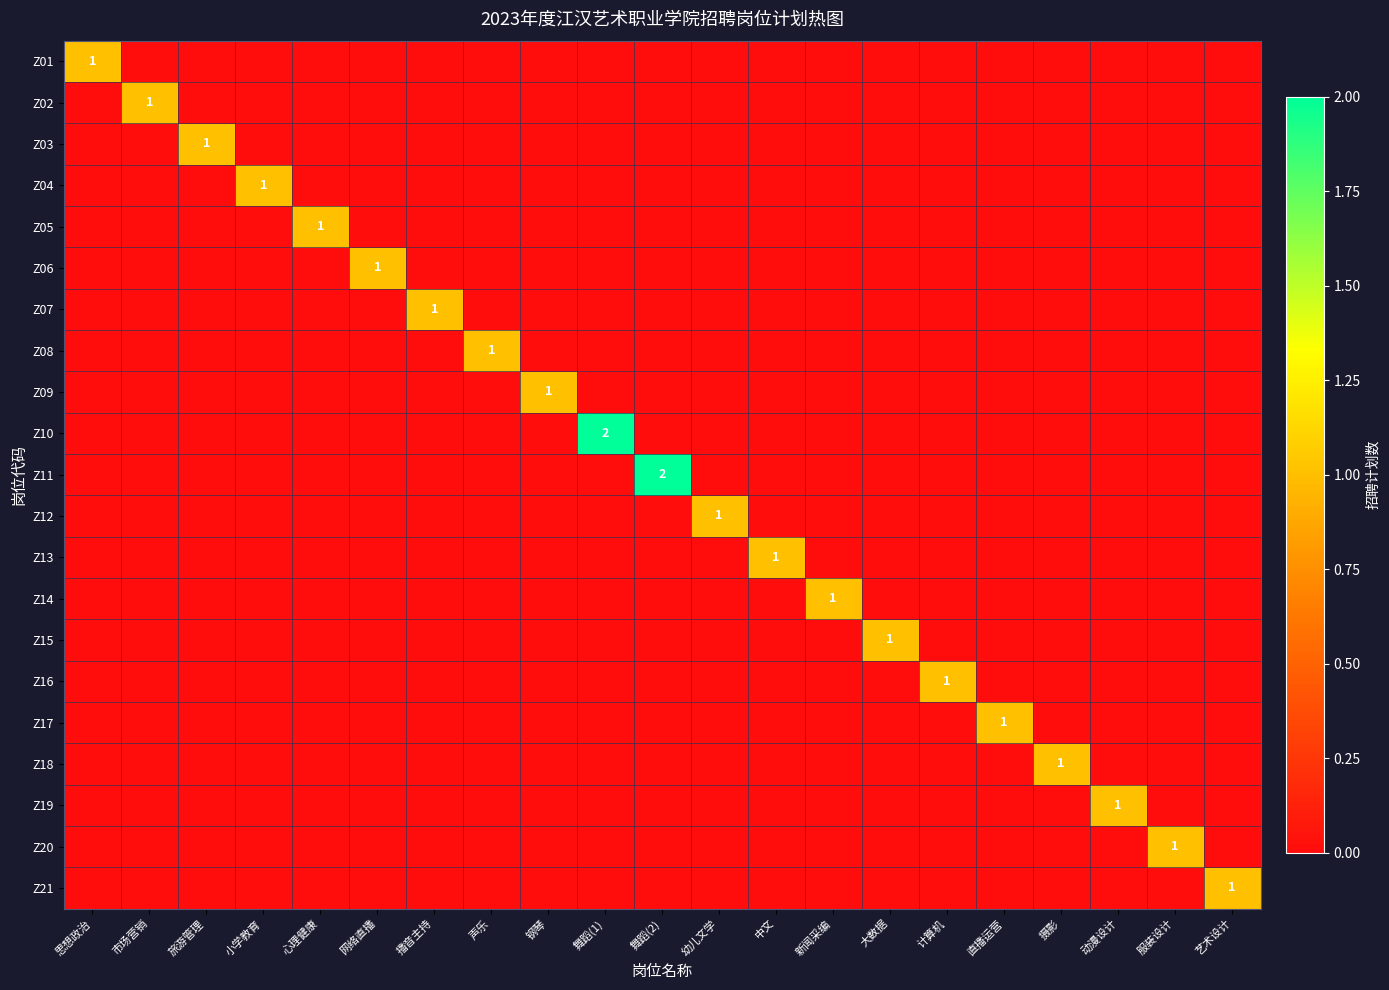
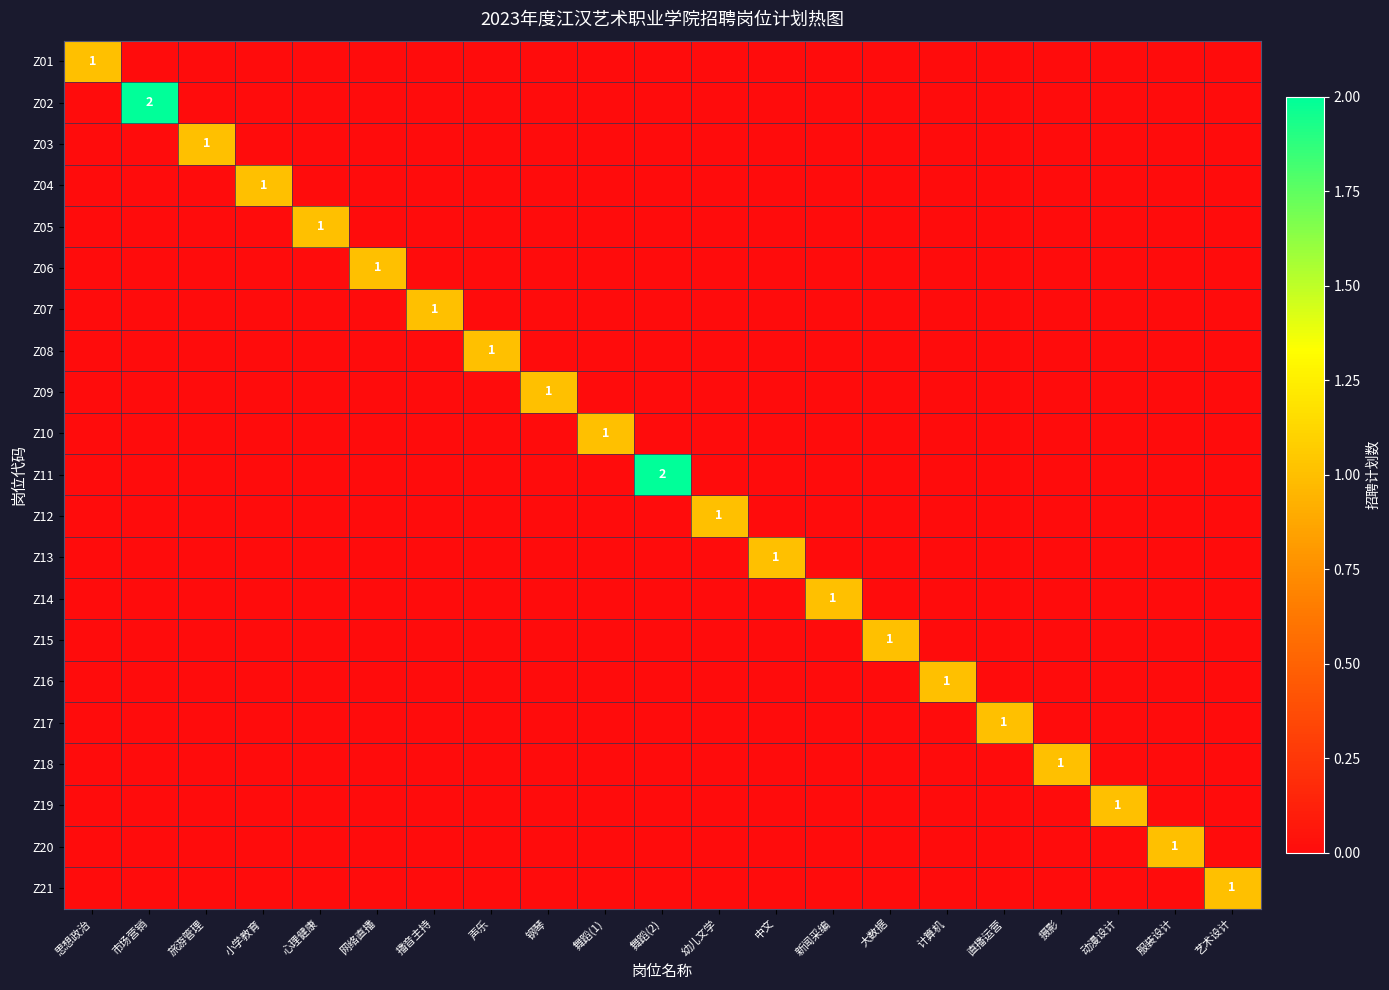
  {
    "Z01": {
      "思想政治": 1
    },
    "Z02": {
-     "市场营销": 1
+     "市场营销": 2
    },
    "Z03": {
      "旅游管理": 1
    },
    "Z04": {
      "小学教育": 1
    },
    "Z05": {
      "心理健康": 1
    },
    "Z06": {
      "网络直播": 1
    },
    "Z07": {
      "播音主持": 1
    },
    "Z08": {
      "声乐": 1
    },
    "Z09": {
      "钢琴": 1
    },
    "Z10": {
-     "舞蹈(1)": 2
+     "舞蹈(1)": 1
    },
    "Z11": {
      "舞蹈(2)": 2
    },
    "Z12": {
      "幼儿文学": 1
    },
    "Z13": {
      "中文": 1
    },
    "Z14": {
      "新闻采编": 1
    },
    "Z15": {
      "大数据": 1
    },
    "Z16": {
      "计算机": 1
    },
    "Z17": {
      "直播运营": 1
    },
    "Z18": {
      "摄影": 1
    },
    "Z19": {
      "动漫设计": 1
    },
    "Z20": {
      "服装设计": 1
    },
    "Z21": {
      "艺术设计": 1
    }
  }
